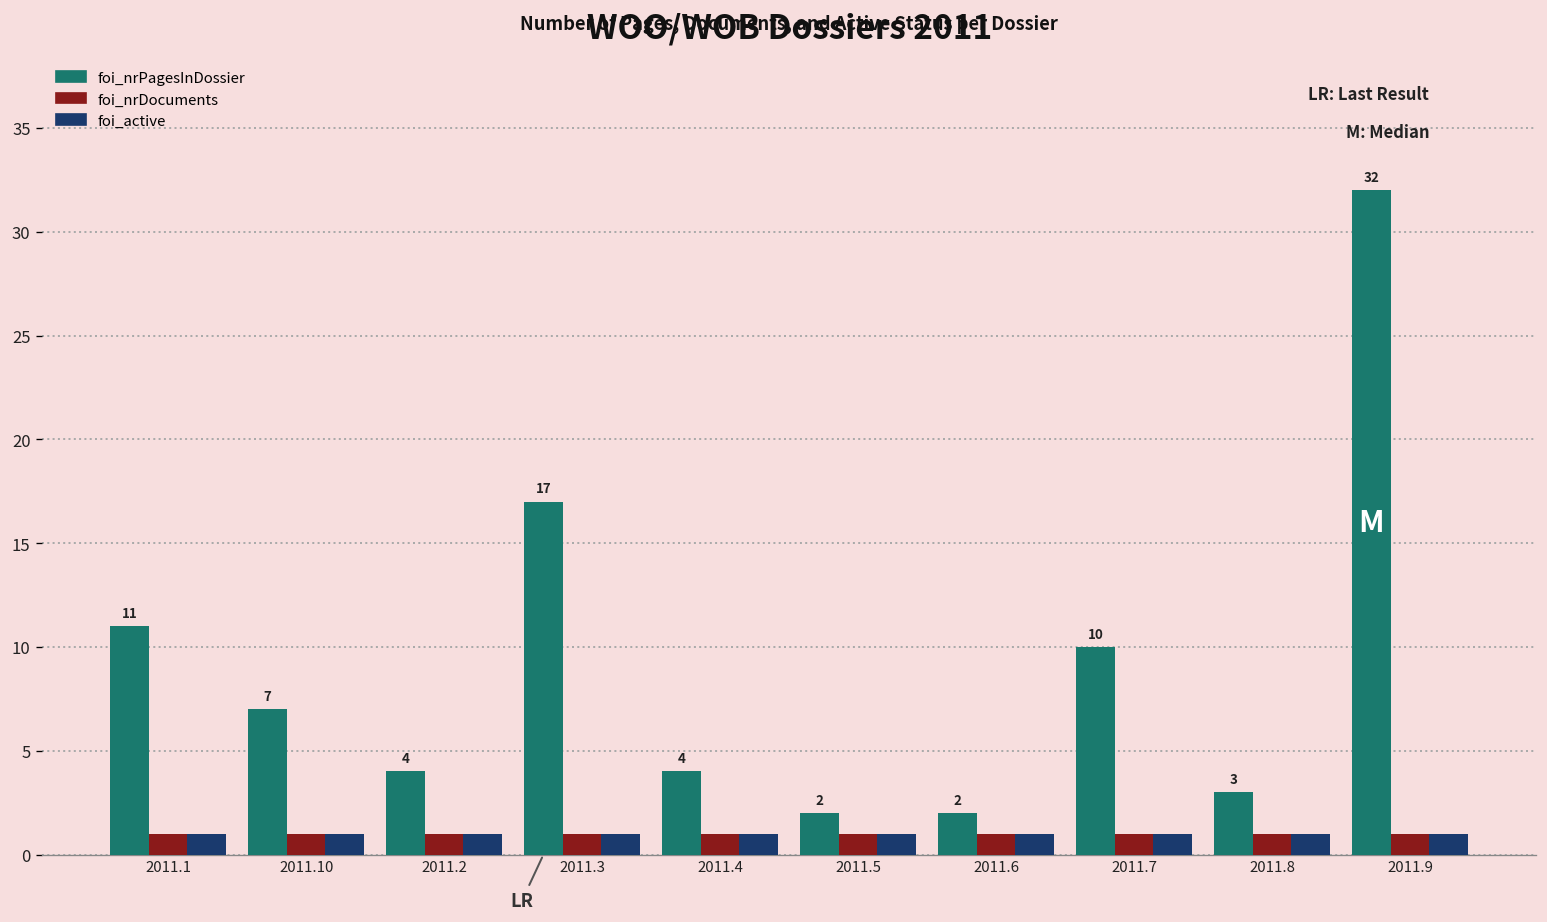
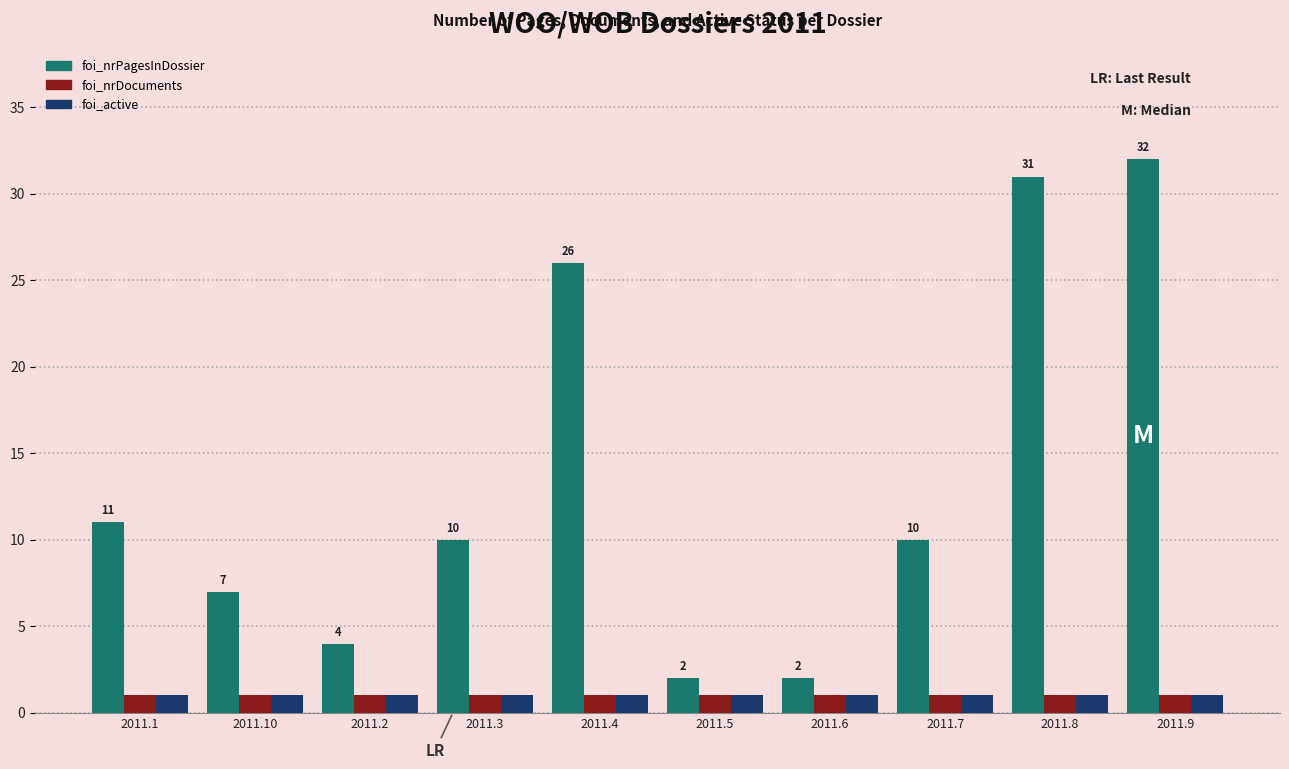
  {
    "foi_nrPagesInDossier": {
      "2011.1": 11,
      "2011.10": 7,
      "2011.2": 4,
-     "2011.3": 17,
-     "2011.4": 4,
+     "2011.3": 10,
+     "2011.4": 26,
      "2011.5": 2,
      "2011.6": 2,
      "2011.7": 10,
-     "2011.8": 3,
+     "2011.8": 31,
      "2011.9": 32
    },
    "foi_nrDocuments": {
      "2011.1": 1.0,
      "2011.10": 1.0,
      "2011.2": 1.0,
      "2011.3": 1.0,
      "2011.4": 1.0,
      "2011.5": 1.0,
      "2011.6": 1.0,
      "2011.7": 1.0,
      "2011.8": 1.0,
      "2011.9": 1.0
    },
    "foi_active": {
      "2011.1": 1.0,
      "2011.10": 1.0,
      "2011.2": 1.0,
      "2011.3": 1.0,
      "2011.4": 1.0,
      "2011.5": 1.0,
      "2011.6": 1.0,
      "2011.7": 1.0,
      "2011.8": 1.0,
      "2011.9": 1.0
    }
  }
